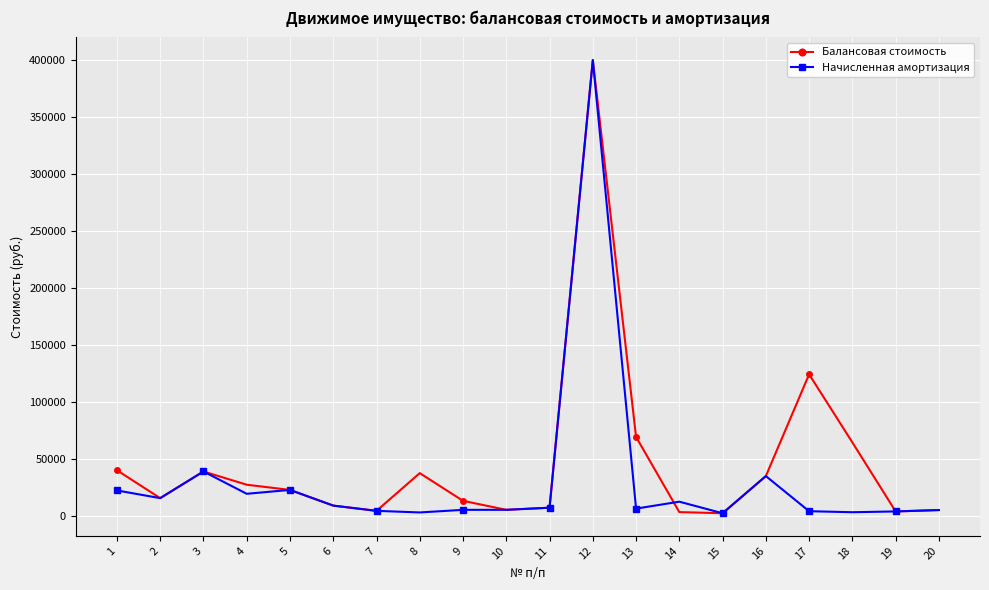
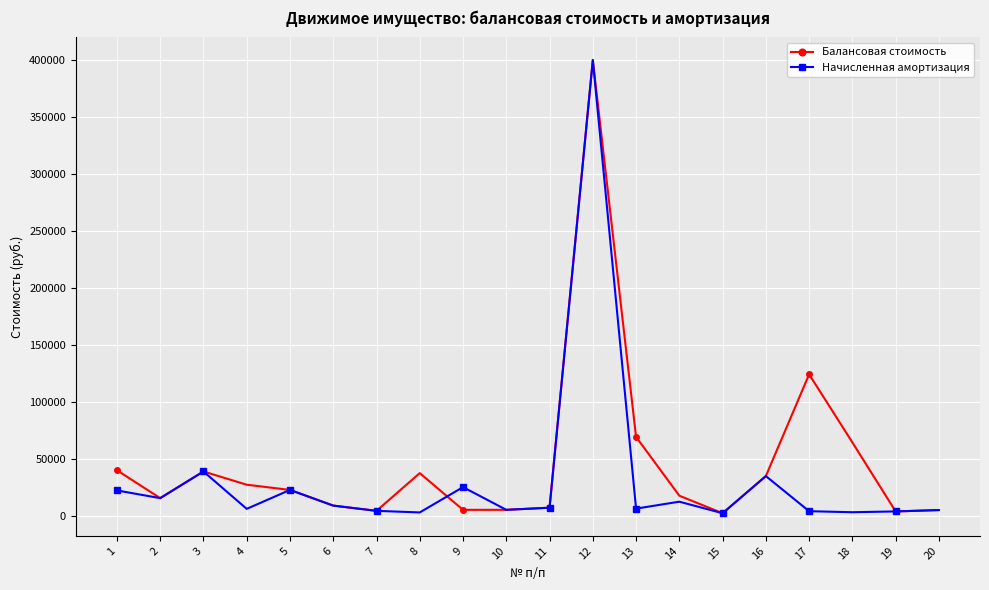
  {
    "Балансовая стоимость": {
      "1": 40000,
      "4": 27000,
      "8": 38000,
-     "9": 13000,
+     "9": 5000,
      "13": 69000,
-     "14": 3000,
+     "14": 18000,
      "17": 124000,
      "18": 65000
    },
    "Начисленная амортизация": {
      "1": 22000,
-     "4": 19000,
+     "4": 6000,
      "8": 3000,
-     "9": 5000,
+     "9": 25000,
      "13": 6000,
      "14": 13000,
      "17": 4000,
      "18": 3000
    }
  }
